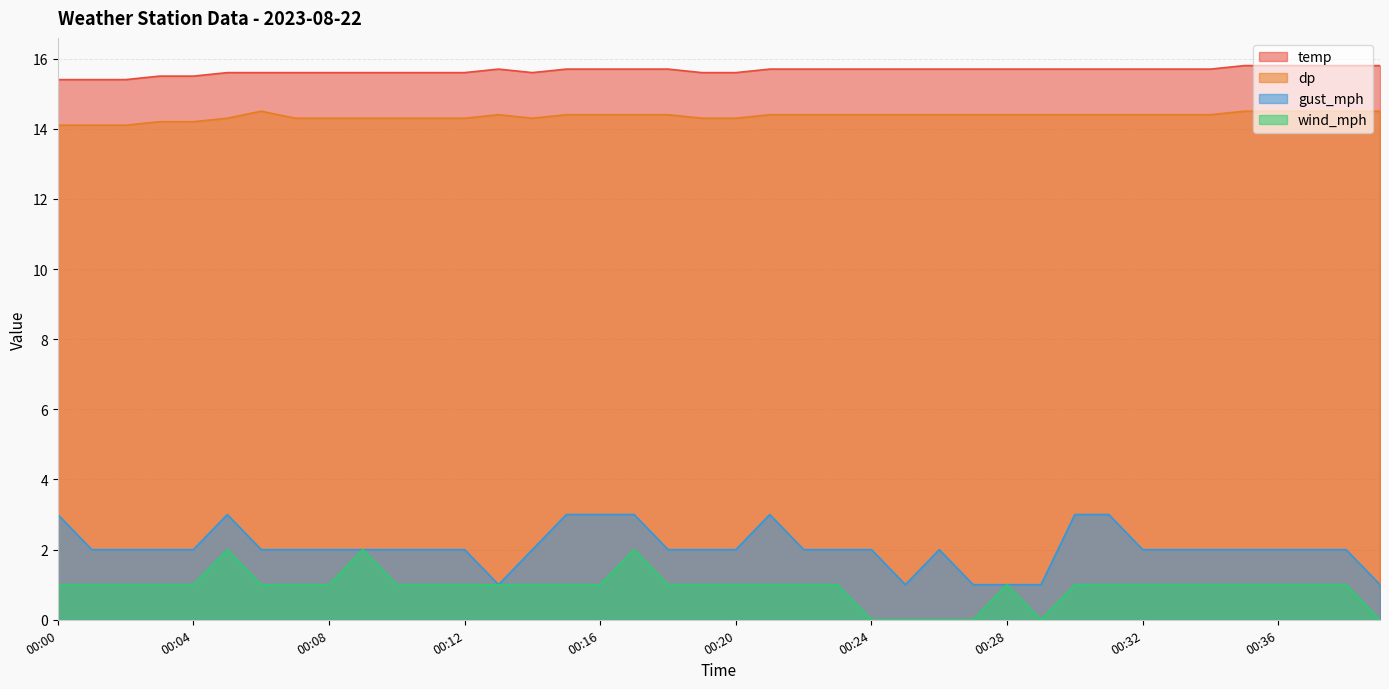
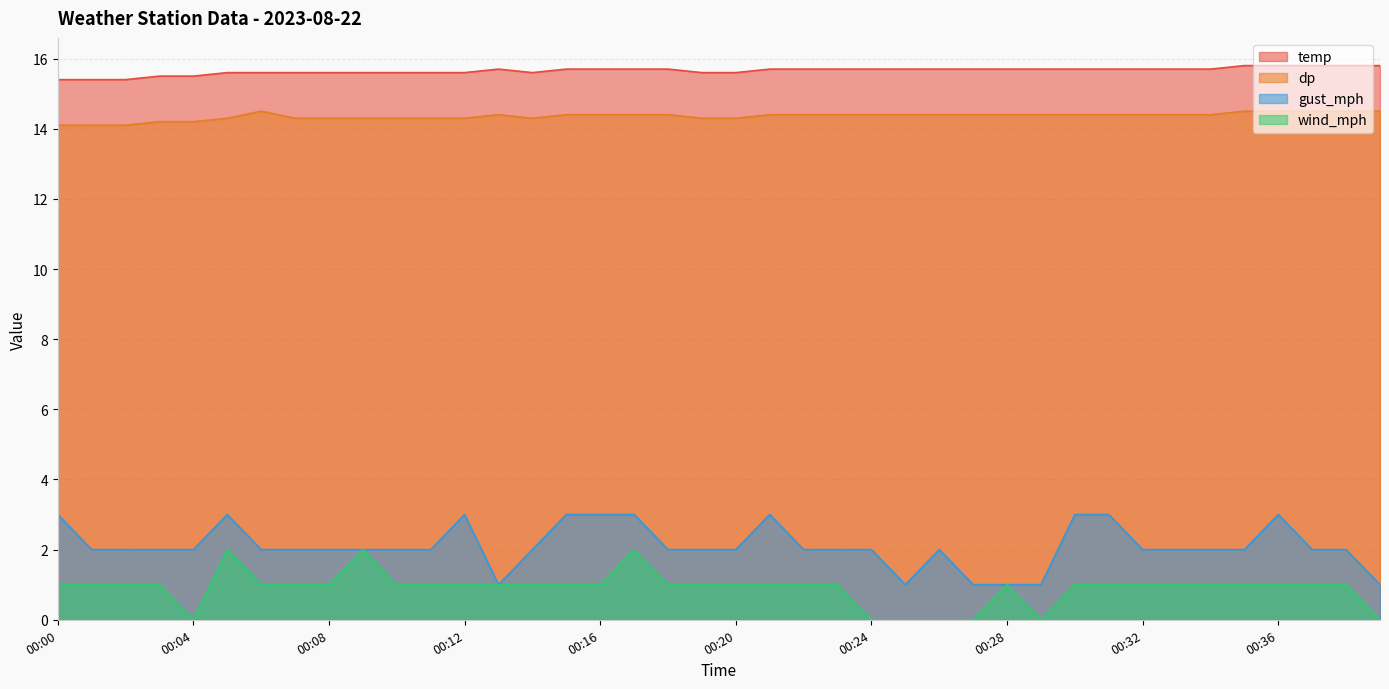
  {
    "gust_mph": {
      "00:00": 3,
      "00:04": 2,
      "00:08": 2,
-     "00:12": 2,
+     "00:12": 3,
      "00:16": 3,
      "00:20": 2,
      "00:24": 2,
      "00:32": 2,
-     "00:36": 2
+     "00:36": 3
    },
    "wind_mph": {
      "00:00": 1,
-     "00:04": 1,
+     "00:04": 0,
      "00:08": 1,
      "00:12": 1,
      "00:16": 1,
      "00:20": 1,
      "00:24": 0,
      "00:32": 1,
      "00:36": 1
    }
  }
